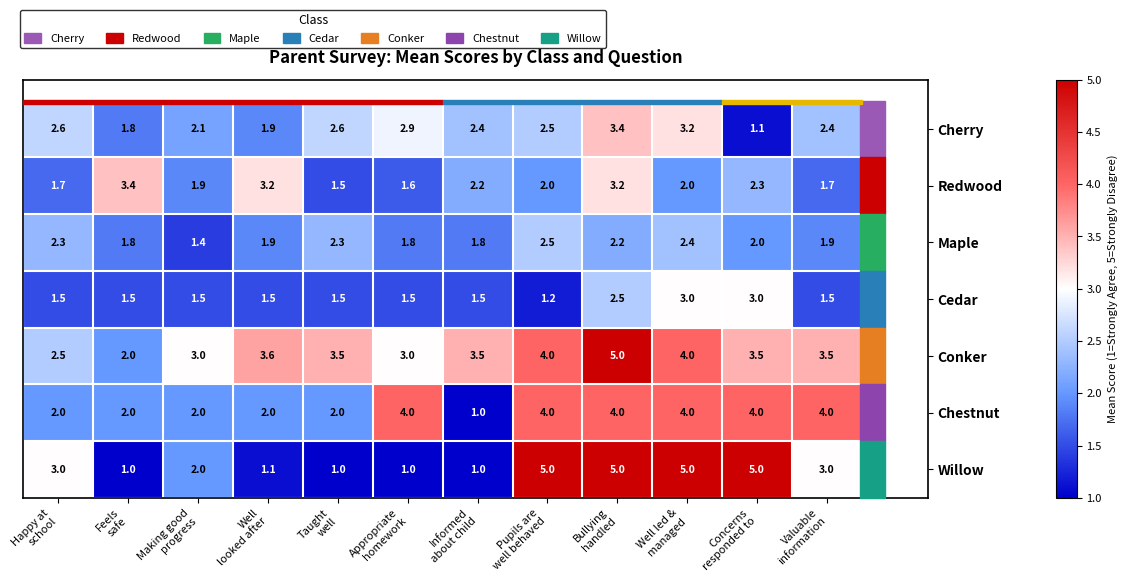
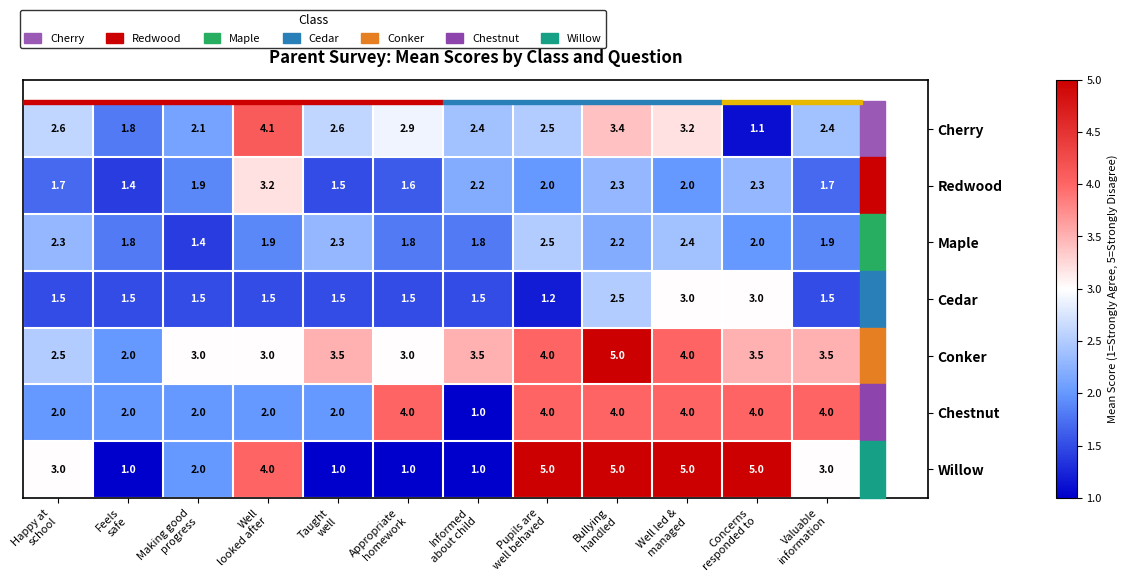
  {
    "Cherry": {
      "Happy at school": 2.6,
      "Feels safe": 1.8,
      "Making good progress": 2.1,
-     "Well looked after": 1.9,
+     "Well looked after": 4.1,
      "Taught well": 2.6,
      "Appropriate homework": 2.9,
      "Informed about child": 2.4,
      "Pupils are well behaved": 2.5,
      "Bullying handled": 3.4,
      "Well led & managed": 3.2,
      "Concerns responded to": 1.1,
      "Valuable information": 2.4
    },
    "Redwood": {
      "Happy at school": 1.7,
-     "Feels safe": 3.4,
+     "Feels safe": 1.4,
      "Making good progress": 1.9,
      "Well looked after": 3.2,
      "Taught well": 1.5,
      "Appropriate homework": 1.6,
      "Informed about child": 2.2,
      "Pupils are well behaved": 2.0,
-     "Bullying handled": 3.2,
+     "Bullying handled": 2.3,
      "Well led & managed": 2.0,
      "Concerns responded to": 2.3,
      "Valuable information": 1.7
    },
    "Maple": {
      "Happy at school": 2.3,
      "Feels safe": 1.8,
      "Making good progress": 1.4,
      "Well looked after": 1.9,
      "Taught well": 2.3,
      "Appropriate homework": 1.8,
      "Informed about child": 1.8,
      "Pupils are well behaved": 2.5,
      "Bullying handled": 2.2,
      "Well led & managed": 2.4,
      "Concerns responded to": 2.0,
      "Valuable information": 1.9
    },
    "Cedar": {
      "Happy at school": 1.5,
      "Feels safe": 1.5,
      "Making good progress": 1.5,
      "Well looked after": 1.5,
      "Taught well": 1.5,
      "Appropriate homework": 1.5,
      "Informed about child": 1.5,
      "Pupils are well behaved": 1.2,
      "Bullying handled": 2.5,
      "Well led & managed": 3.0,
      "Concerns responded to": 3.0,
      "Valuable information": 1.5
    },
    "Conker": {
      "Happy at school": 2.5,
      "Feels safe": 2.0,
      "Making good progress": 3.0,
-     "Well looked after": 3.6,
+     "Well looked after": 3.0,
      "Taught well": 3.5,
      "Appropriate homework": 3.0,
      "Informed about child": 3.5,
      "Pupils are well behaved": 4.0,
      "Bullying handled": 5.0,
      "Well led & managed": 4.0,
      "Concerns responded to": 3.5,
      "Valuable information": 3.5
    },
    "Chestnut": {
      "Happy at school": 2.0,
      "Feels safe": 2.0,
      "Making good progress": 2.0,
      "Well looked after": 2.0,
      "Taught well": 2.0,
      "Appropriate homework": 4.0,
      "Informed about child": 1.0,
      "Pupils are well behaved": 4.0,
      "Bullying handled": 4.0,
      "Well led & managed": 4.0,
      "Concerns responded to": 4.0,
      "Valuable information": 4.0
    },
    "Willow": {
      "Happy at school": 3.0,
      "Feels safe": 1.0,
      "Making good progress": 2.0,
-     "Well looked after": 1.1,
+     "Well looked after": 4.0,
      "Taught well": 1.0,
      "Appropriate homework": 1.0,
      "Informed about child": 1.0,
      "Pupils are well behaved": 5.0,
      "Bullying handled": 5.0,
      "Well led & managed": 5.0,
      "Concerns responded to": 5.0,
      "Valuable information": 3.0
    }
  }
